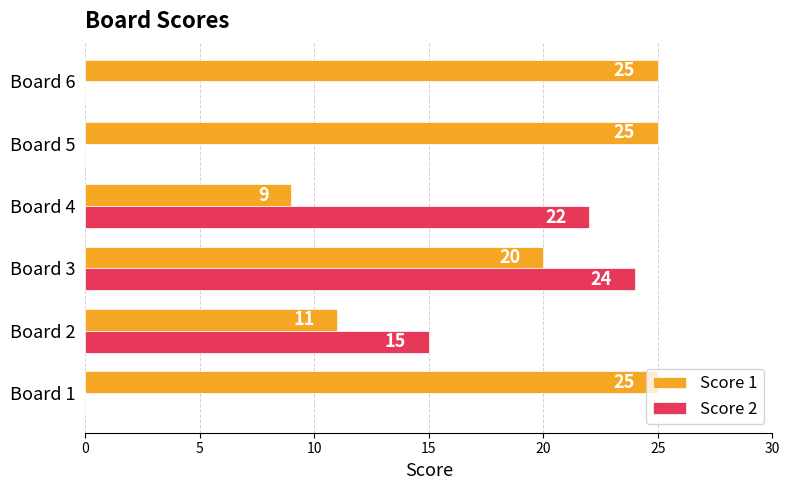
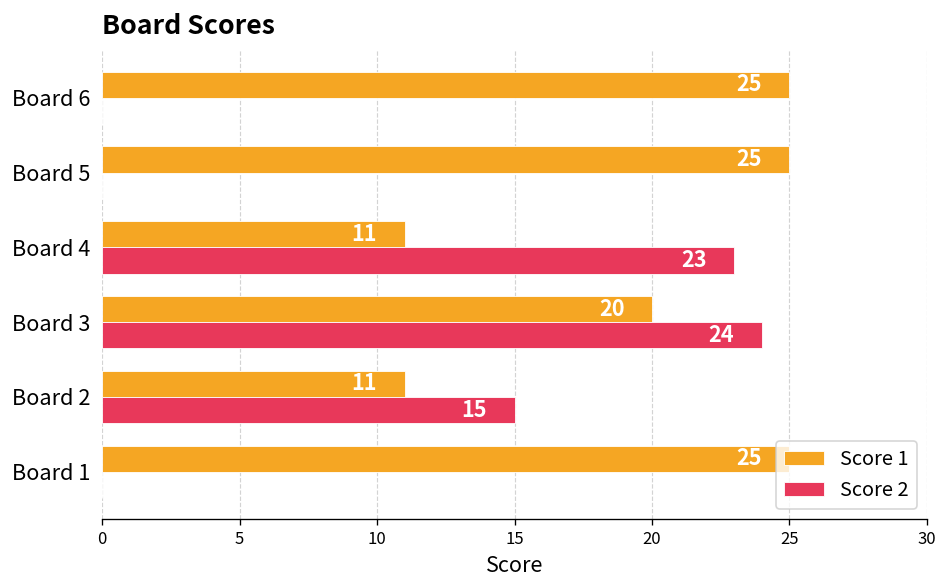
  {
    "Score 1": {
      "Board 6": 25,
      "Board 5": 25,
-     "Board 4": 9,
+     "Board 4": 11,
      "Board 3": 20,
      "Board 2": 11
    },
    "Score 2": {
-     "Board 4": 22,
+     "Board 4": 23,
      "Board 3": 24,
      "Board 2": 15
    }
  }
